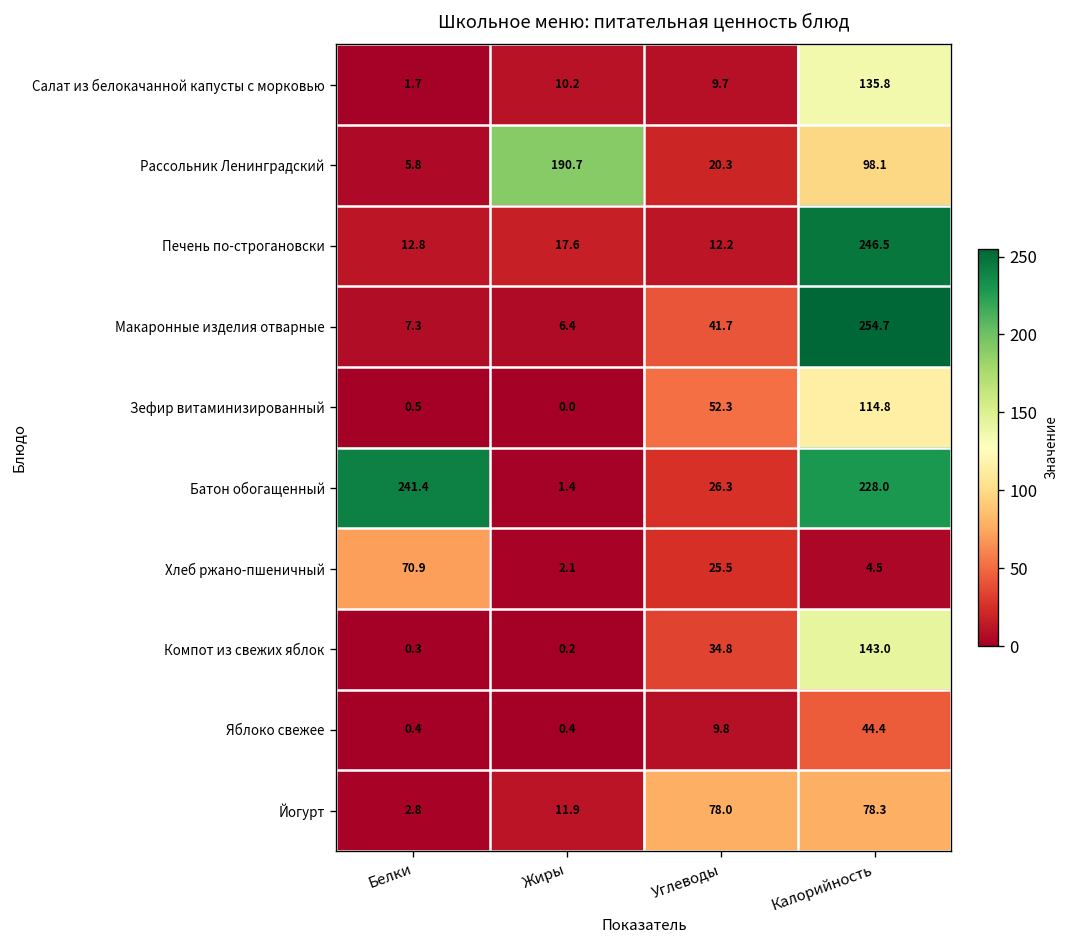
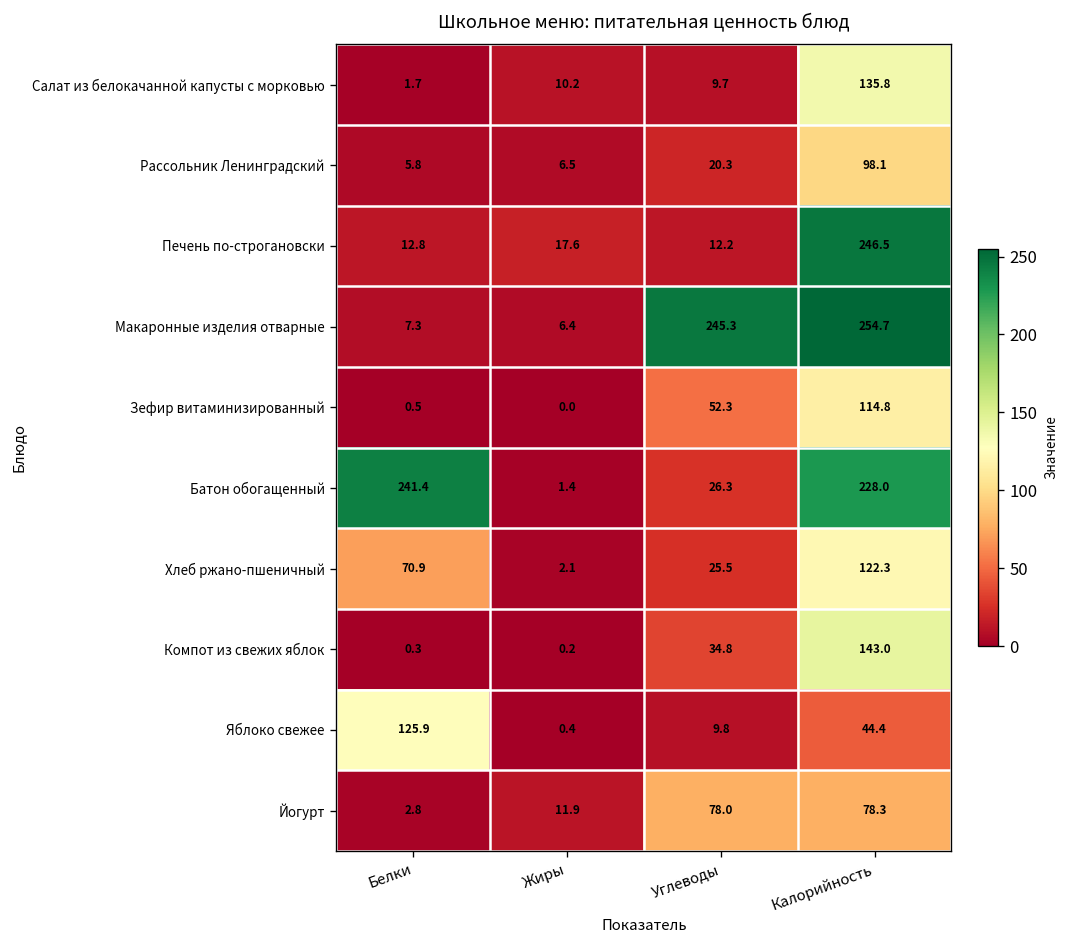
  {
    "Салат из белокачанной капусты с морковью": {
      "Белки": 1.7,
      "Жиры": 10.2,
      "Углеводы": 9.7,
      "Калорийность": 135.8
    },
    "Рассольник Ленинградский": {
      "Белки": 5.8,
-     "Жиры": 190.7,
+     "Жиры": 6.5,
      "Углеводы": 20.3,
      "Калорийность": 98.1
    },
    "Печень по-строгановски": {
      "Белки": 12.8,
      "Жиры": 17.6,
      "Углеводы": 12.2,
      "Калорийность": 246.5
    },
    "Макаронные изделия отварные": {
      "Белки": 7.3,
      "Жиры": 6.4,
-     "Углеводы": 41.7,
+     "Углеводы": 245.3,
      "Калорийность": 254.7
    },
    "Зефир витаминизированный": {
      "Белки": 0.5,
      "Жиры": 0.0,
      "Углеводы": 52.3,
      "Калорийность": 114.8
    },
    "Батон обогащенный": {
      "Белки": 241.4,
      "Жиры": 1.4,
      "Углеводы": 26.3,
      "Калорийность": 228.0
    },
    "Хлеб ржано-пшеничный": {
      "Белки": 70.9,
      "Жиры": 2.1,
      "Углеводы": 25.5,
-     "Калорийность": 4.5
+     "Калорийность": 122.3
    },
    "Компот из свежих яблок": {
      "Белки": 0.3,
      "Жиры": 0.2,
      "Углеводы": 34.8,
      "Калорийность": 143.0
    },
    "Яблоко свежее": {
-     "Белки": 0.4,
+     "Белки": 125.9,
      "Жиры": 0.4,
      "Углеводы": 9.8,
      "Калорийность": 44.4
    },
    "Йогурт": {
      "Белки": 2.8,
      "Жиры": 11.9,
      "Углеводы": 78.0,
      "Калорийность": 78.3
    }
  }
